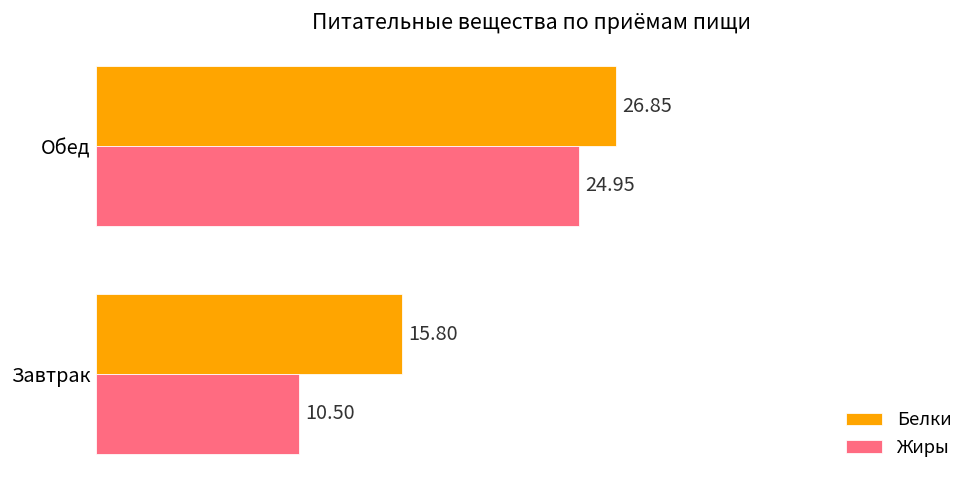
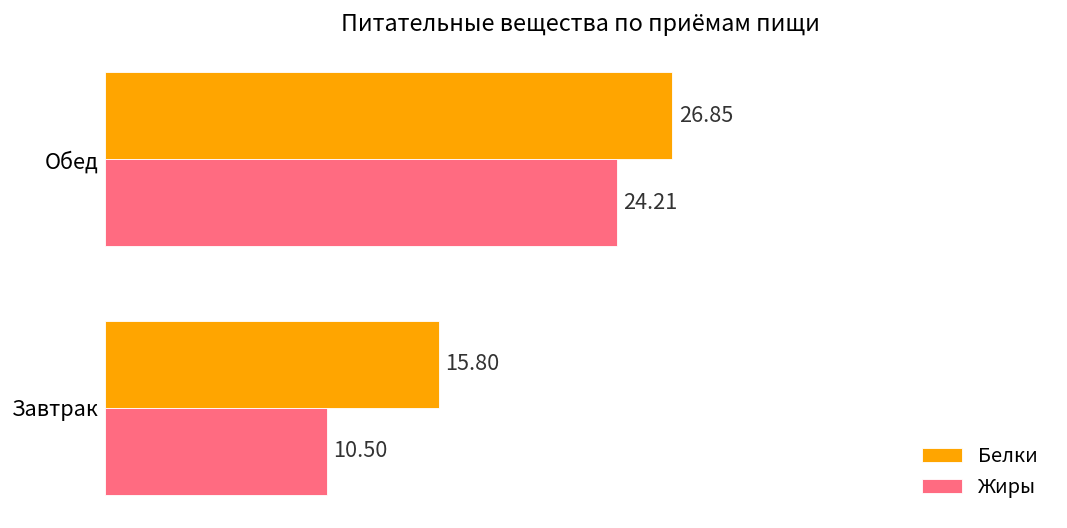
  {
    "Белки": {
      "Обед": 26.85,
      "Завтрак": 15.80
    },
    "Жиры": {
-     "Обед": 24.95,
+     "Обед": 24.21,
      "Завтрак": 10.50
    }
  }
